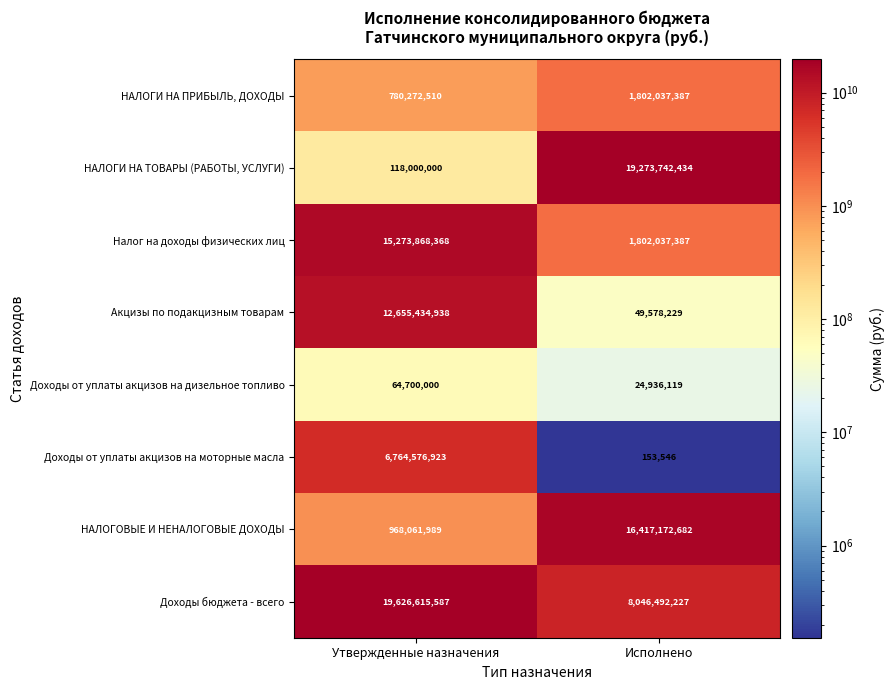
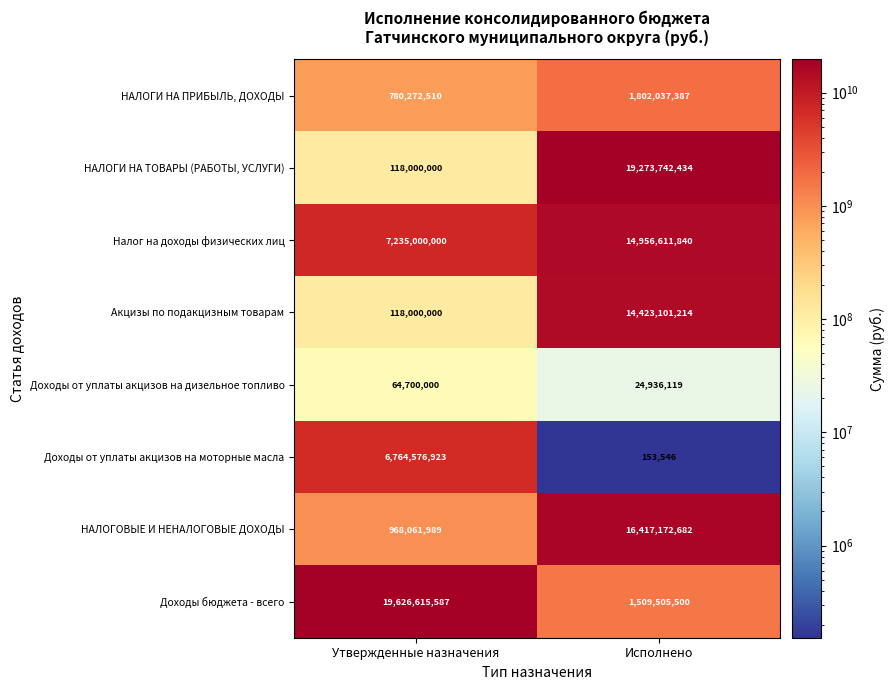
  {
    "НАЛОГИ НА ПРИБЫЛЬ, ДОХОДЫ": {
      "Утвержденные назначения": "780,272,510",
      "Исполнено": "1,802,037,387"
    },
    "НАЛОГИ НА ТОВАРЫ (РАБОТЫ, УСЛУГИ)": {
      "Утвержденные назначения": "118,000,000",
      "Исполнено": "19,273,742,434"
    },
    "Налог на доходы физических лиц": {
-     "Утвержденные назначения": "15,273,868,368",
-     "Исполнено": "1,802,037,387"
+     "Утвержденные назначения": "7,235,000,000",
+     "Исполнено": "14,956,611,840"
    },
    "Акцизы по подакцизным товарам": {
-     "Утвержденные назначения": "12,655,434,938",
-     "Исполнено": "49,578,229"
+     "Утвержденные назначения": "118,000,000",
+     "Исполнено": "14,423,101,214"
    },
    "Доходы от уплаты акцизов на дизельное топливо": {
      "Утвержденные назначения": "64,700,000",
      "Исполнено": "24,936,119"
    },
    "Доходы от уплаты акцизов на моторные масла": {
      "Утвержденные назначения": "6,764,576,923",
      "Исполнено": "153,546"
    },
    "НАЛОГОВЫЕ И НЕНАЛОГОВЫЕ ДОХОДЫ": {
      "Утвержденные назначения": "968,061,989",
      "Исполнено": "16,417,172,682"
    },
    "Доходы бюджета - всего": {
      "Утвержденные назначения": "19,626,615,587",
-     "Исполнено": "8,046,492,227"
+     "Исполнено": "1,509,505,500"
    }
  }
